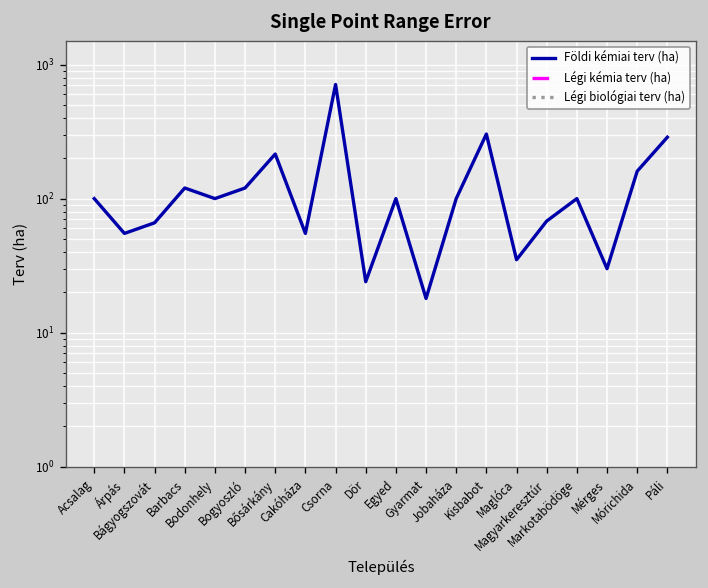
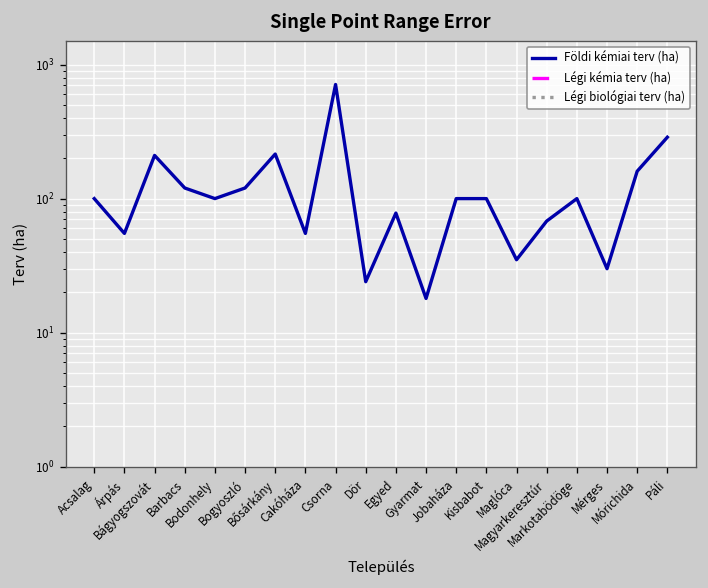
  {
    "Földi kémiai terv (ha)": {
      "Acsalag": 100,
      "Árpás": 60,
-     "Bágyogszovát": 70,
+     "Bágyogszovát": 210,
      "Barbacs": 120,
      "Bodonhely": 100,
      "Bogyoszló": 120,
      "Bősárkány": 220,
      "Cakóháza": 60,
      "Csorna": 700,
      "Dör": 24,
-     "Egyed": 100,
+     "Egyed": 80,
      "Gyarmat": 18,
      "Jobaháza": 100,
-     "Kisbabot": 300,
+     "Kisbabot": 100,
      "Maglóca": 35,
      "Magyarkeresztúr": 70,
      "Markotabödöge": 100,
      "Mérges": 30,
      "Mórichida": 160,
      "Páli": 290
    }
  }
